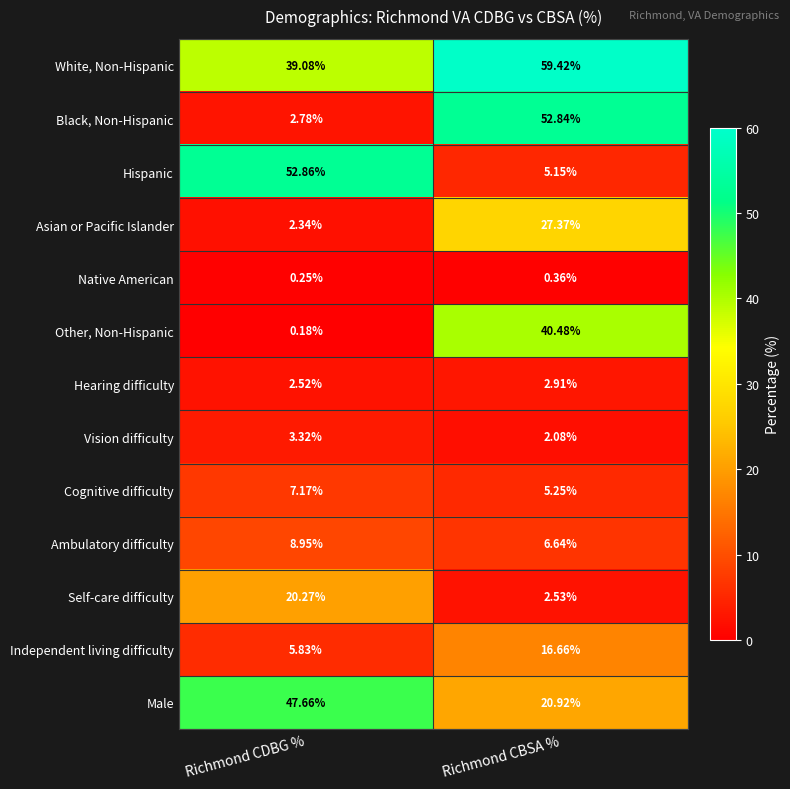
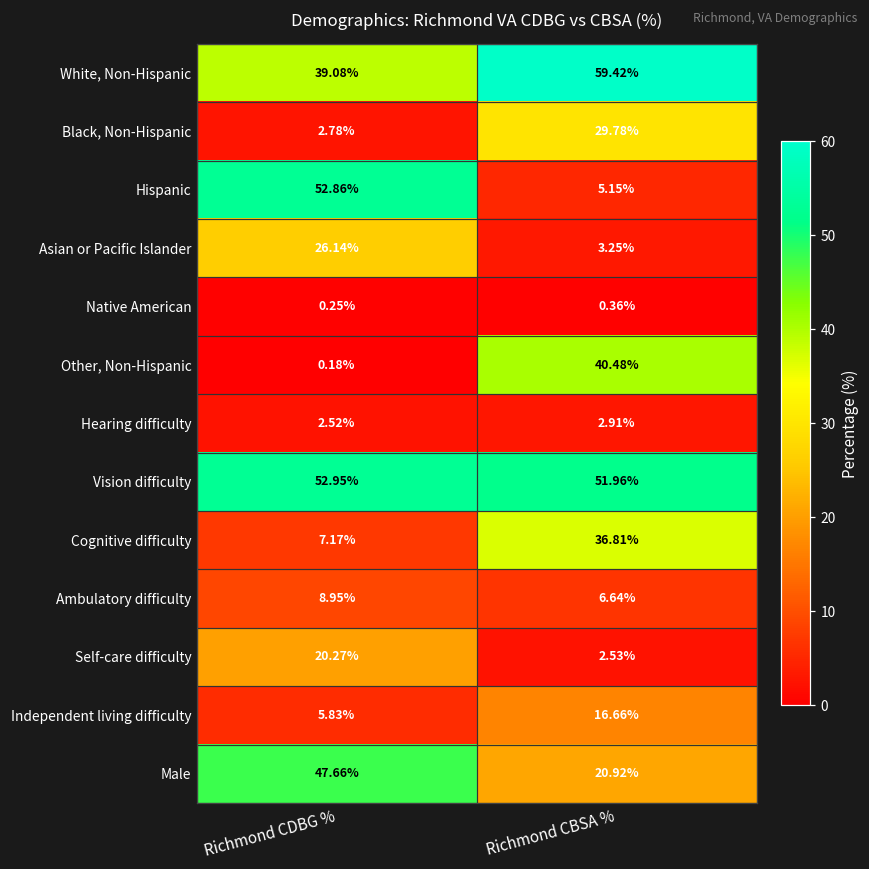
  {
    "White, Non-Hispanic": {
      "Richmond CDBG %": "39.08%",
      "Richmond CBSA %": "59.42%"
    },
    "Black, Non-Hispanic": {
      "Richmond CDBG %": "2.78%",
-     "Richmond CBSA %": "52.84%"
+     "Richmond CBSA %": "29.78%"
    },
    "Hispanic": {
      "Richmond CDBG %": "52.86%",
      "Richmond CBSA %": "5.15%"
    },
    "Asian or Pacific Islander": {
-     "Richmond CDBG %": "2.34%",
-     "Richmond CBSA %": "27.37%"
+     "Richmond CDBG %": "26.14%",
+     "Richmond CBSA %": "3.25%"
    },
    "Native American": {
      "Richmond CDBG %": "0.25%",
      "Richmond CBSA %": "0.36%"
    },
    "Other, Non-Hispanic": {
      "Richmond CDBG %": "0.18%",
      "Richmond CBSA %": "40.48%"
    },
    "Hearing difficulty": {
      "Richmond CDBG %": "2.52%",
      "Richmond CBSA %": "2.91%"
    },
    "Vision difficulty": {
-     "Richmond CDBG %": "3.32%",
-     "Richmond CBSA %": "2.08%"
+     "Richmond CDBG %": "52.95%",
+     "Richmond CBSA %": "51.96%"
    },
    "Cognitive difficulty": {
      "Richmond CDBG %": "7.17%",
-     "Richmond CBSA %": "5.25%"
+     "Richmond CBSA %": "36.81%"
    },
    "Ambulatory difficulty": {
      "Richmond CDBG %": "8.95%",
      "Richmond CBSA %": "6.64%"
    },
    "Self-care difficulty": {
      "Richmond CDBG %": "20.27%",
      "Richmond CBSA %": "2.53%"
    },
    "Independent living difficulty": {
      "Richmond CDBG %": "5.83%",
      "Richmond CBSA %": "16.66%"
    },
    "Male": {
      "Richmond CDBG %": "47.66%",
      "Richmond CBSA %": "20.92%"
    }
  }
